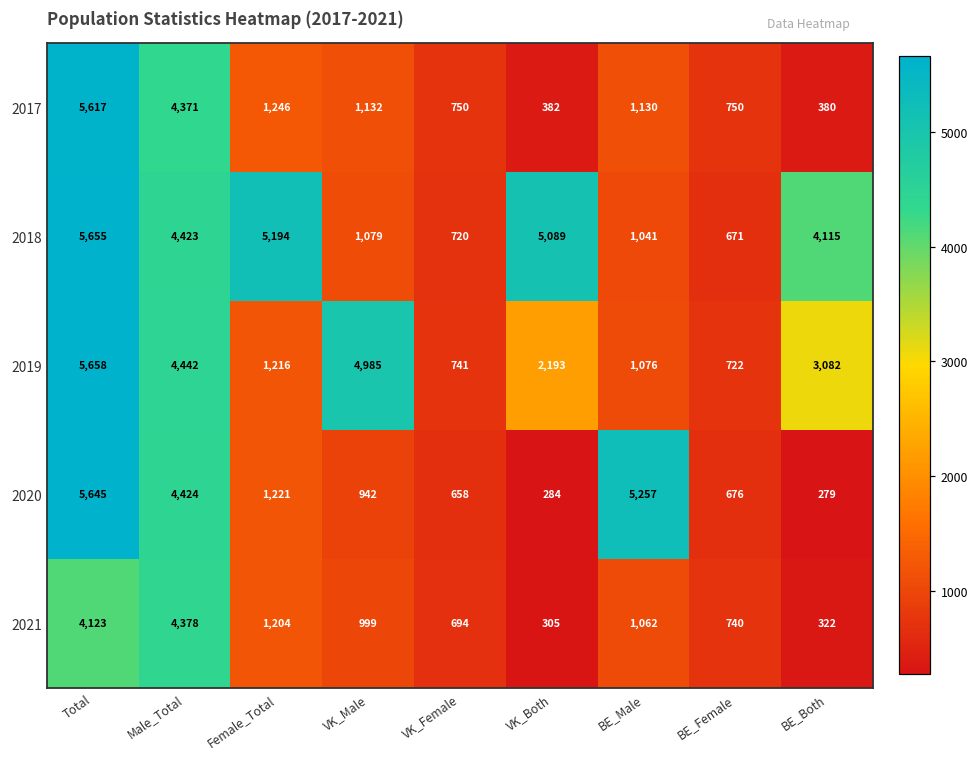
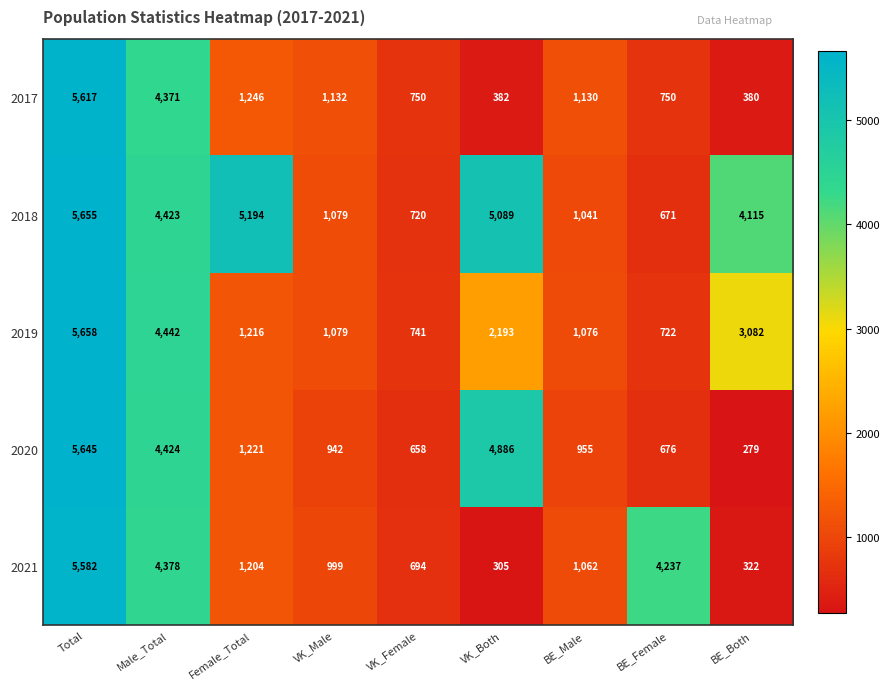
  {
    "2017": {
      "Total": "5,617",
      "Male_Total": "4,371",
      "Female_Total": "1,246",
      "VK_Male": "1,132",
      "VK_Female": "750",
      "VK_Both": "382",
      "BE_Male": "1,130",
      "BE_Female": "750",
      "BE_Both": "380"
    },
    "2018": {
      "Total": "5,655",
      "Male_Total": "4,423",
      "Female_Total": "5,194",
      "VK_Male": "1,079",
      "VK_Female": "720",
      "VK_Both": "5,089",
      "BE_Male": "1,041",
      "BE_Female": "671",
      "BE_Both": "4,115"
    },
    "2019": {
      "Total": "5,658",
      "Male_Total": "4,442",
      "Female_Total": "1,216",
-     "VK_Male": "4,985",
+     "VK_Male": "1,079",
      "VK_Female": "741",
      "VK_Both": "2,193",
      "BE_Male": "1,076",
      "BE_Female": "722",
      "BE_Both": "3,082"
    },
    "2020": {
      "Total": "5,645",
      "Male_Total": "4,424",
      "Female_Total": "1,221",
      "VK_Male": "942",
      "VK_Female": "658",
-     "VK_Both": "284",
-     "BE_Male": "5,257",
+     "VK_Both": "4,886",
+     "BE_Male": "955",
      "BE_Female": "676",
      "BE_Both": "279"
    },
    "2021": {
-     "Total": "4,123",
+     "Total": "5,582",
      "Male_Total": "4,378",
      "Female_Total": "1,204",
      "VK_Male": "999",
      "VK_Female": "694",
      "VK_Both": "305",
      "BE_Male": "1,062",
-     "BE_Female": "740",
+     "BE_Female": "4,237",
      "BE_Both": "322"
    }
  }
